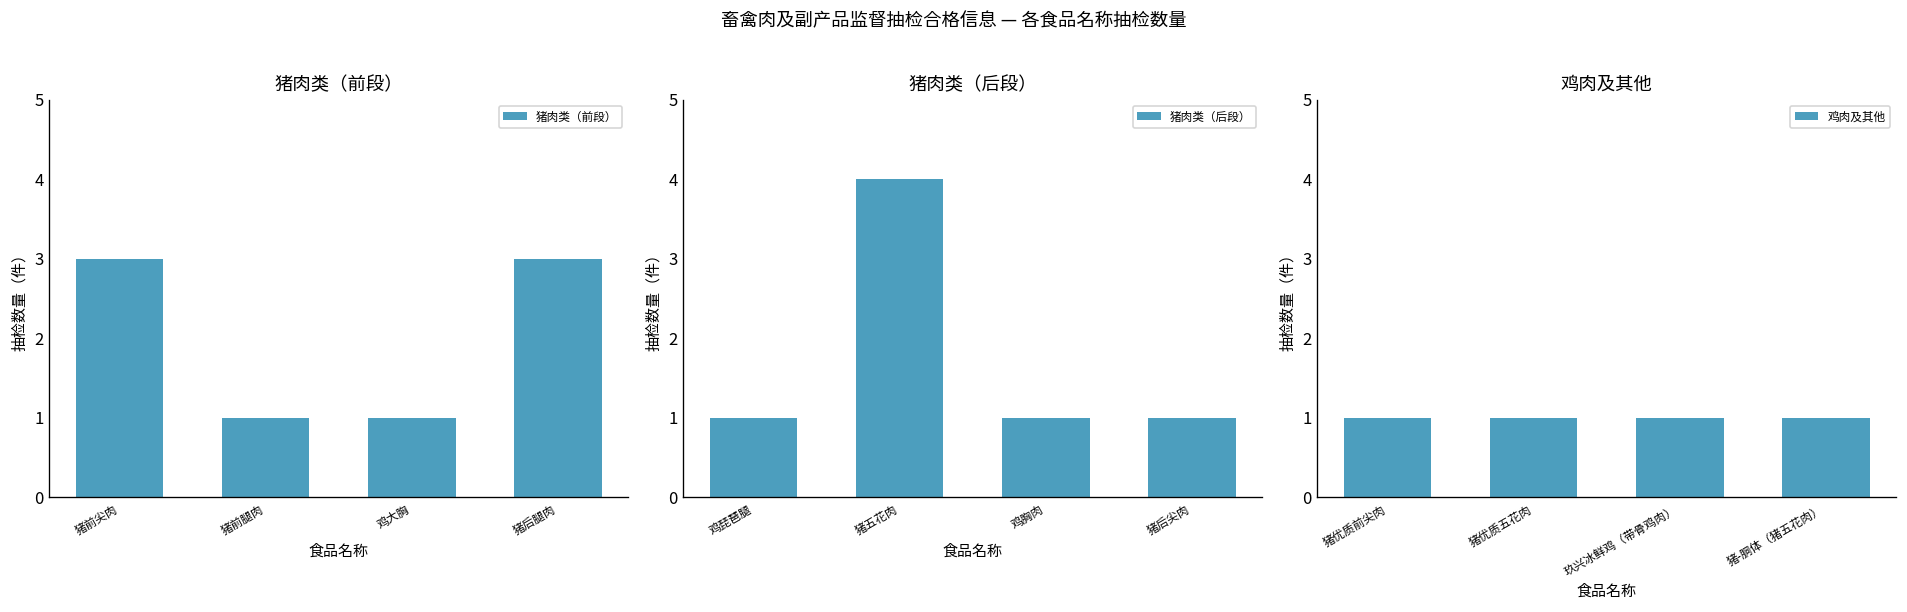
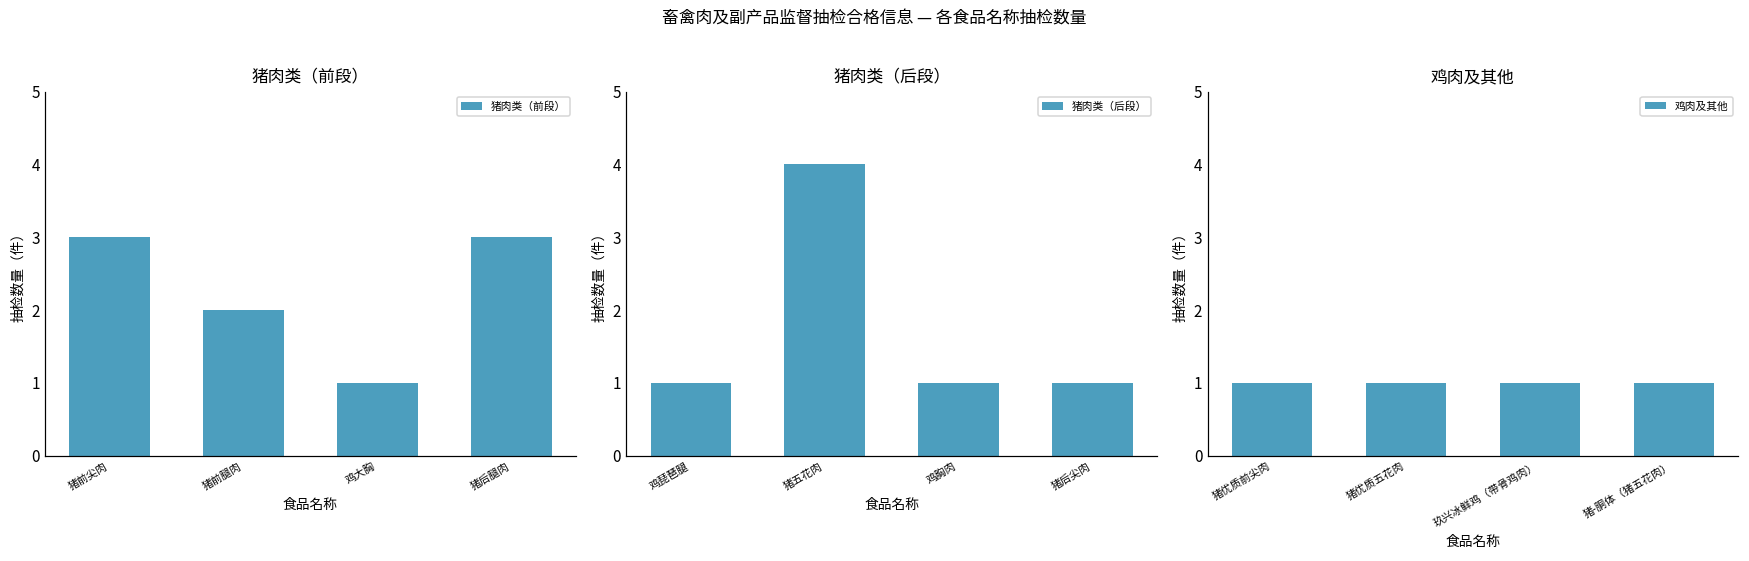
  {
    "猪肉类（前段）": {
      "猪前尖肉": 3,
-     "猪前腿肉": 1,
+     "猪前腿肉": 2,
      "鸡大胸": 1,
      "猪后腿肉": 3
    },
    "猪肉类（后段）": {
      "鸡琵琶腿": 1.0,
      "猪五花肉": 4.0,
      "鸡胸肉": 1.0,
      "猪后尖肉": 1.0
    },
    "鸡肉及其他": {
      "猪优质前尖肉": 1.0,
      "猪优质五花肉": 1.0,
      "玖兴冰鲜鸡（带骨鸡肉）": 1.0,
      "猪-胴体（猪五花肉）": 1.0
    }
  }
